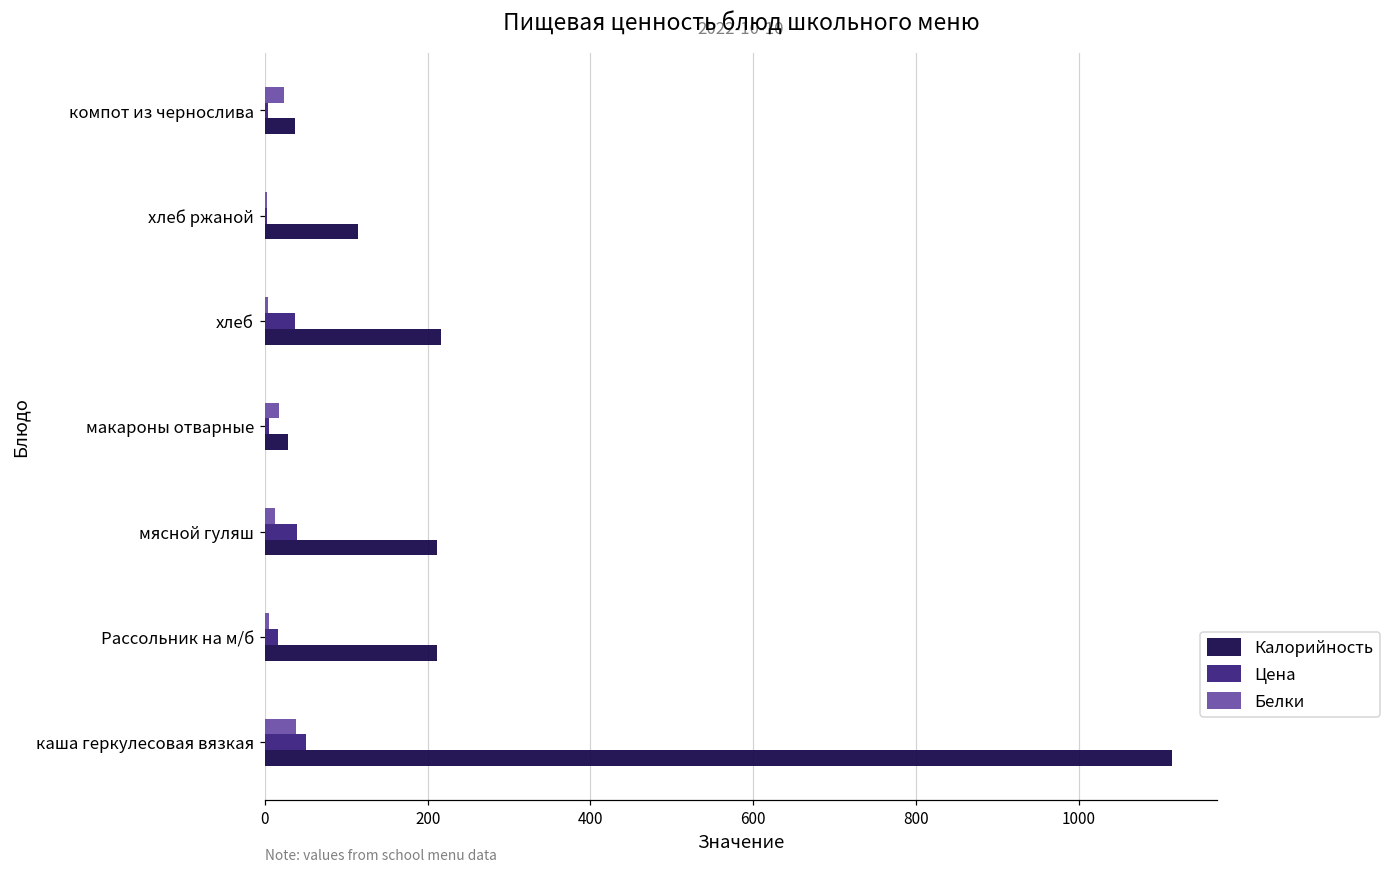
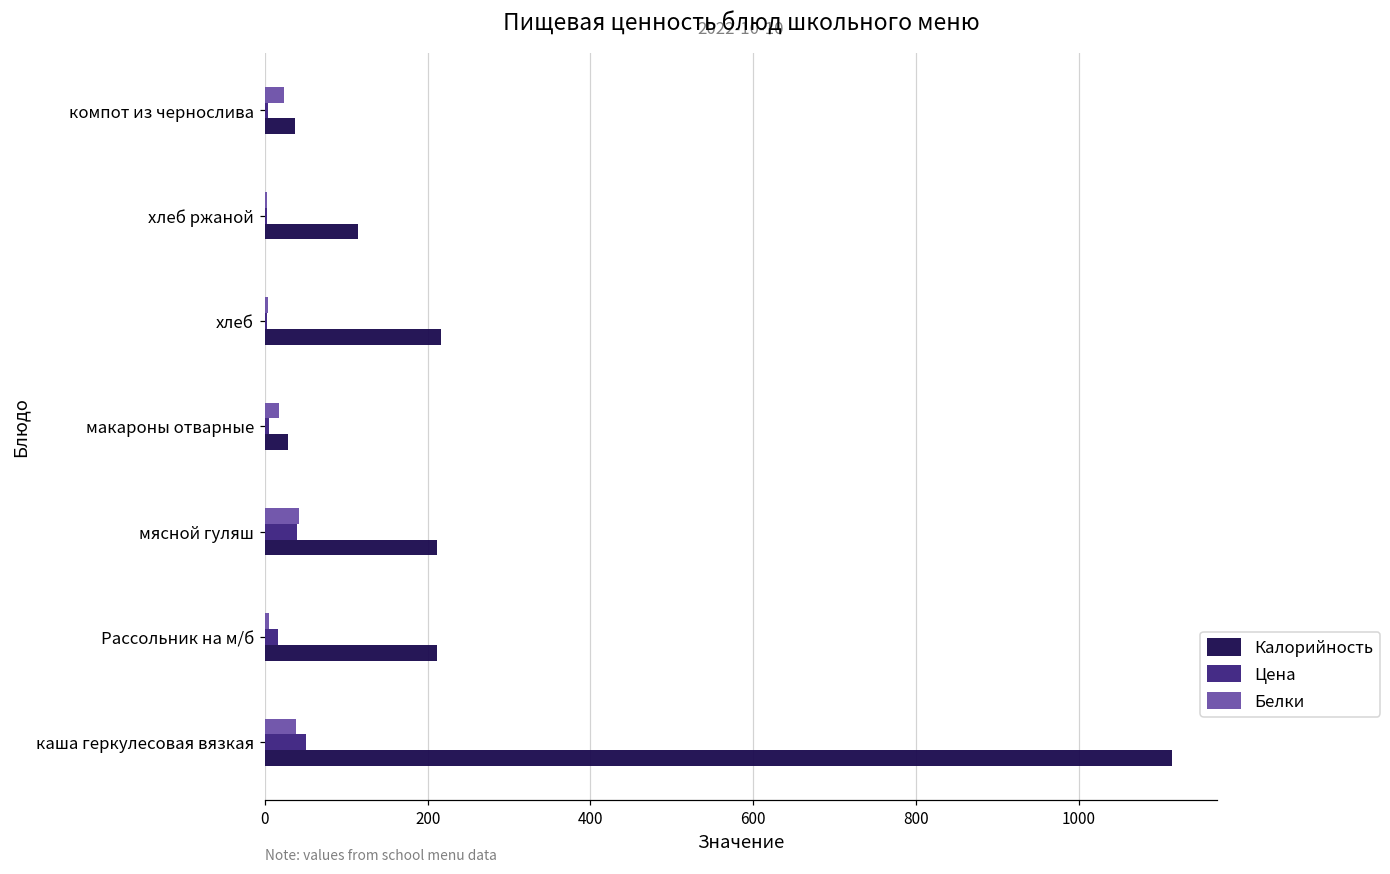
  {
    "Калорийность": {
      "компот из чернослива": 40,
      "хлеб ржаной": 120,
      "хлеб": 220,
      "макароны отварные": 30,
      "мясной гуляш": 210,
      "Рассольник на м/б": 210,
      "каша геркулесовая вязкая": 1110
    },
    "Цена": {
      "компот из чернослива": 0,
-     "хлеб": 40,
+     "хлеб": 0,
      "макароны отварные": 10,
      "мясной гуляш": 40,
      "Рассольник на м/б": 20,
      "каша геркулесовая вязкая": 50
    },
    "Белки": {
      "компот из чернослива": 20,
      "хлеб": 0,
      "макароны отварные": 20,
-     "мясной гуляш": 10,
+     "мясной гуляш": 40,
      "Рассольник на м/б": 10,
      "каша геркулесовая вязкая": 40
    }
  }
